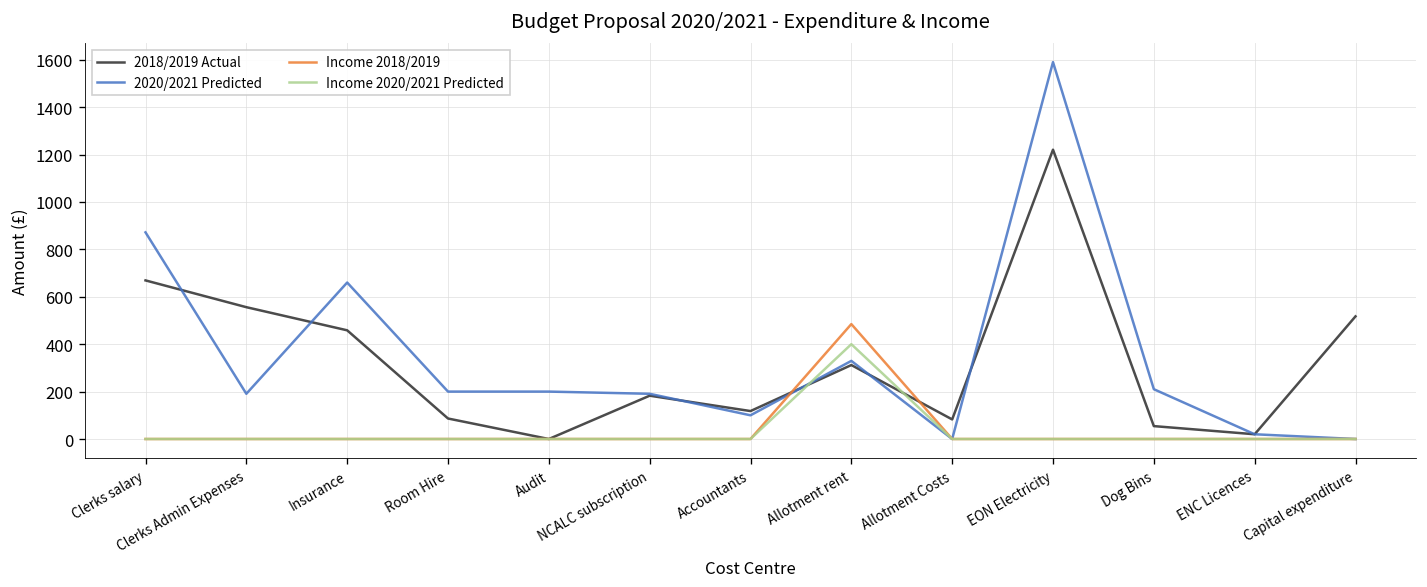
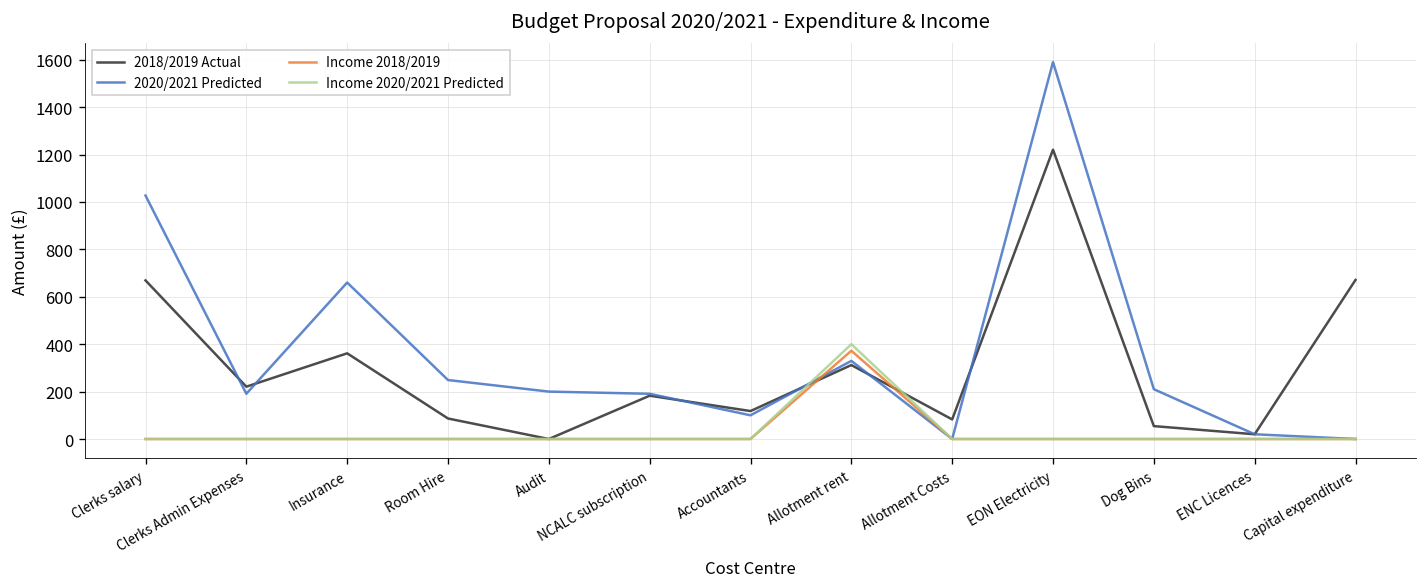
  {
    "2018/2019 Actual": {
      "Clerks salary": 670,
-     "Clerks Admin Expenses": 560,
-     "Insurance": 460,
+     "Clerks Admin Expenses": 220,
+     "Insurance": 360,
      "Room Hire": 90,
      "Accountants": 120,
      "Allotment rent": 310,
      "Allotment Costs": 80,
      "EON Electricity": 1220,
      "Dog Bins": 50,
-     "Capital expenditure": 520
+     "Capital expenditure": 670
    },
    "2020/2021 Predicted": {
-     "Clerks salary": 870,
+     "Clerks salary": 1030,
      "Clerks Admin Expenses": 190,
      "Insurance": 660,
-     "Room Hire": 200,
+     "Room Hire": 250,
      "Audit": 200,
      "Accountants": 100,
      "Allotment rent": 330,
      "EON Electricity": 1590,
      "Dog Bins": 210
    },
    "Income 2018/2019": {
-     "Allotment rent": 480
+     "Allotment rent": 370
    },
    "Income 2020/2021 Predicted": {
      "Allotment rent": 400
    }
  }
